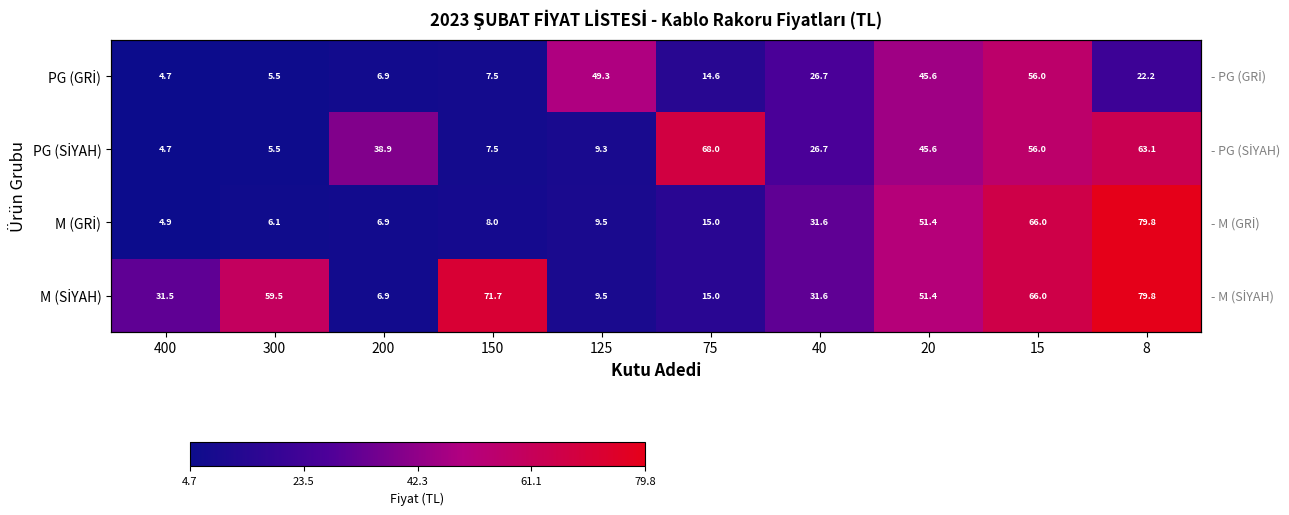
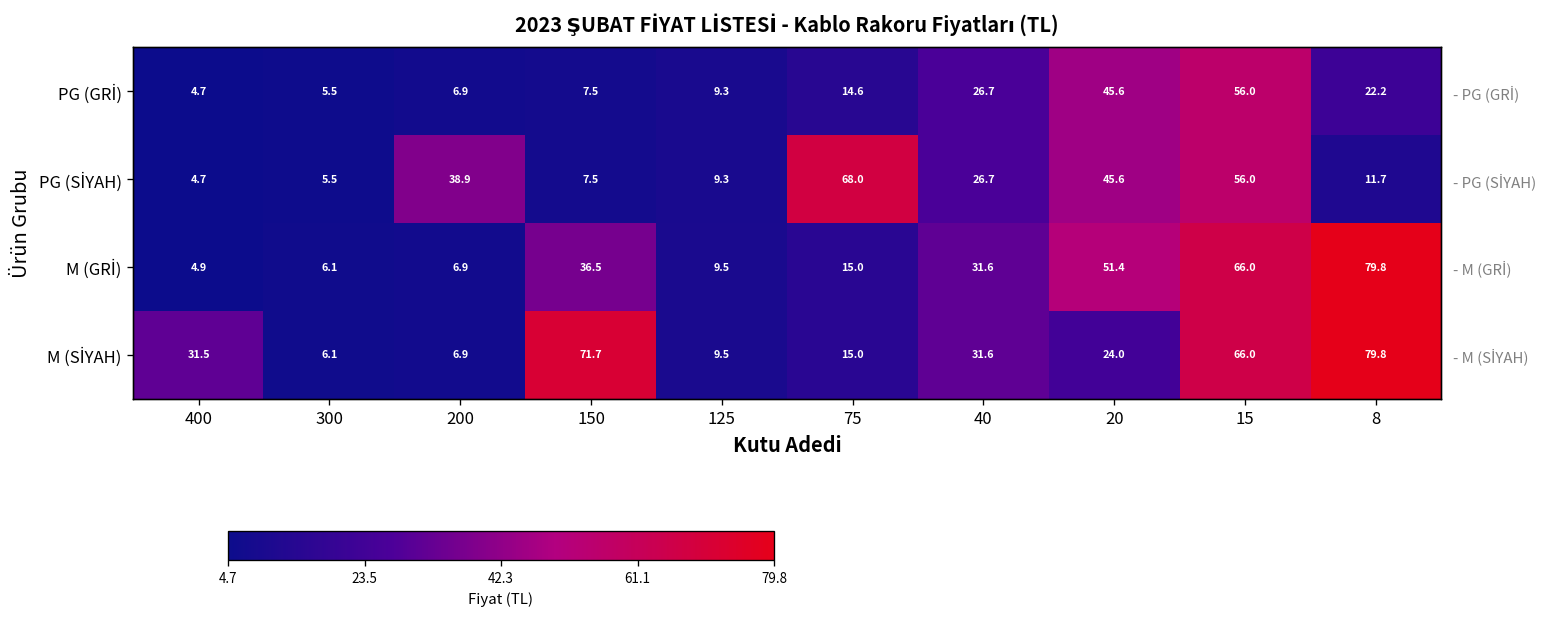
  {
    "PG (GRİ)": {
      "400": 4.7,
      "300": 5.5,
      "200": 6.9,
      "150": 7.5,
-     "125": 49.3,
+     "125": 9.3,
      "75": 14.6,
      "40": 26.7,
      "20": 45.6,
      "15": 56.0,
      "8": 22.2
    },
    "PG (SİYAH)": {
      "400": 4.7,
      "300": 5.5,
      "200": 38.9,
      "150": 7.5,
      "125": 9.3,
      "75": 68.0,
      "40": 26.7,
      "20": 45.6,
      "15": 56.0,
-     "8": 63.1
+     "8": 11.7
    },
    "M (GRİ)": {
      "400": 4.9,
      "300": 6.1,
      "200": 6.9,
-     "150": 8.0,
+     "150": 36.5,
      "125": 9.5,
      "75": 15.0,
      "40": 31.6,
      "20": 51.4,
      "15": 66.0,
      "8": 79.8
    },
    "M (SİYAH)": {
      "400": 31.5,
-     "300": 59.5,
+     "300": 6.1,
      "200": 6.9,
      "150": 71.7,
      "125": 9.5,
      "75": 15.0,
      "40": 31.6,
-     "20": 51.4,
+     "20": 24.0,
      "15": 66.0,
      "8": 79.8
    }
  }
